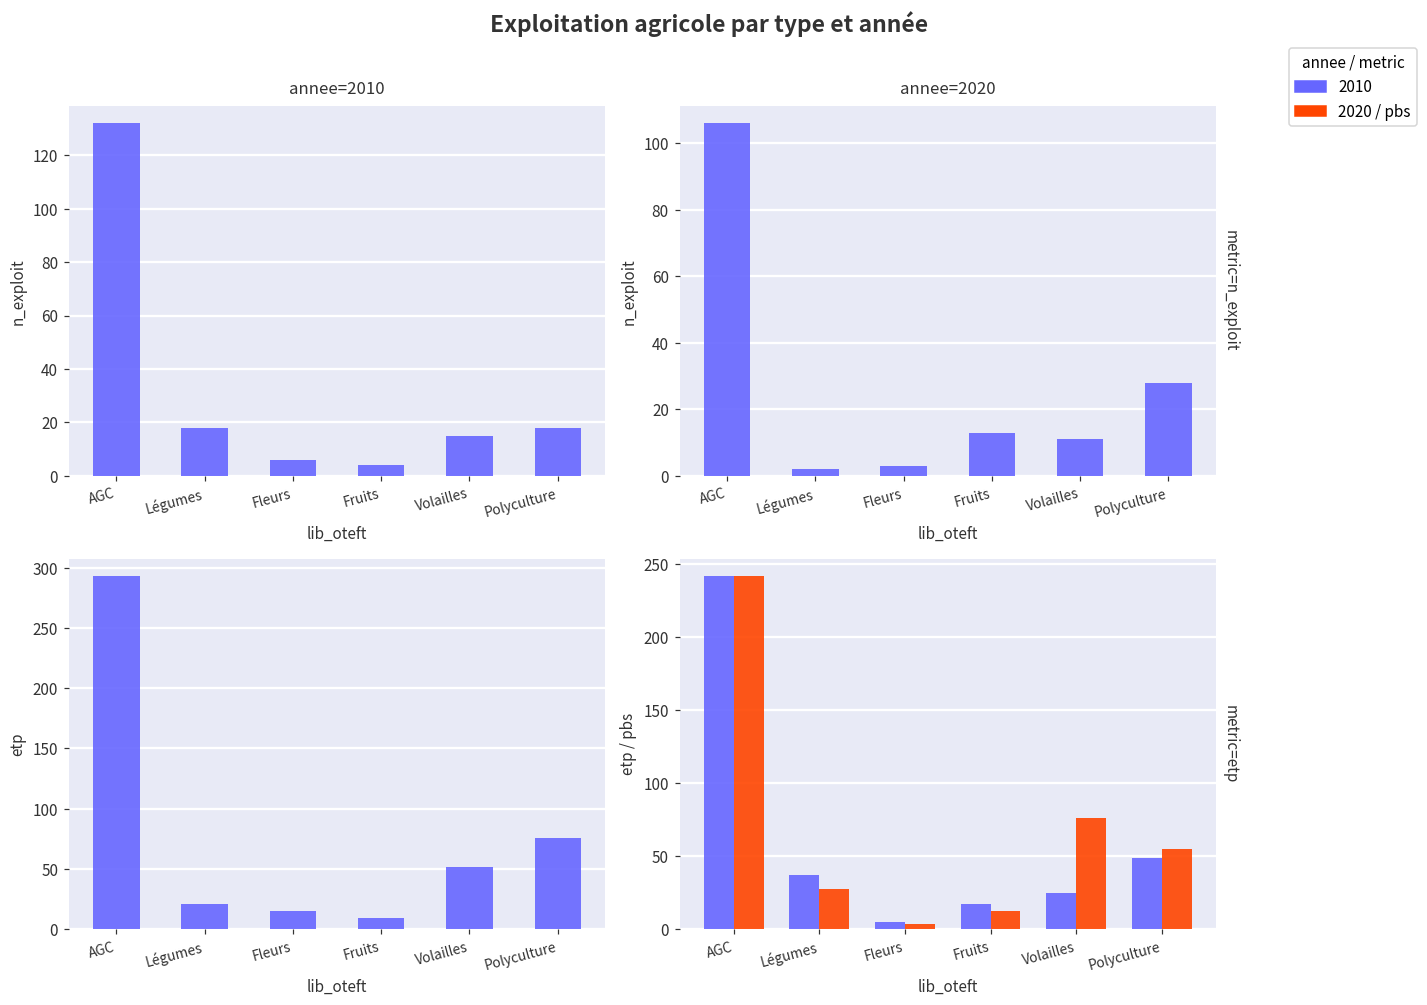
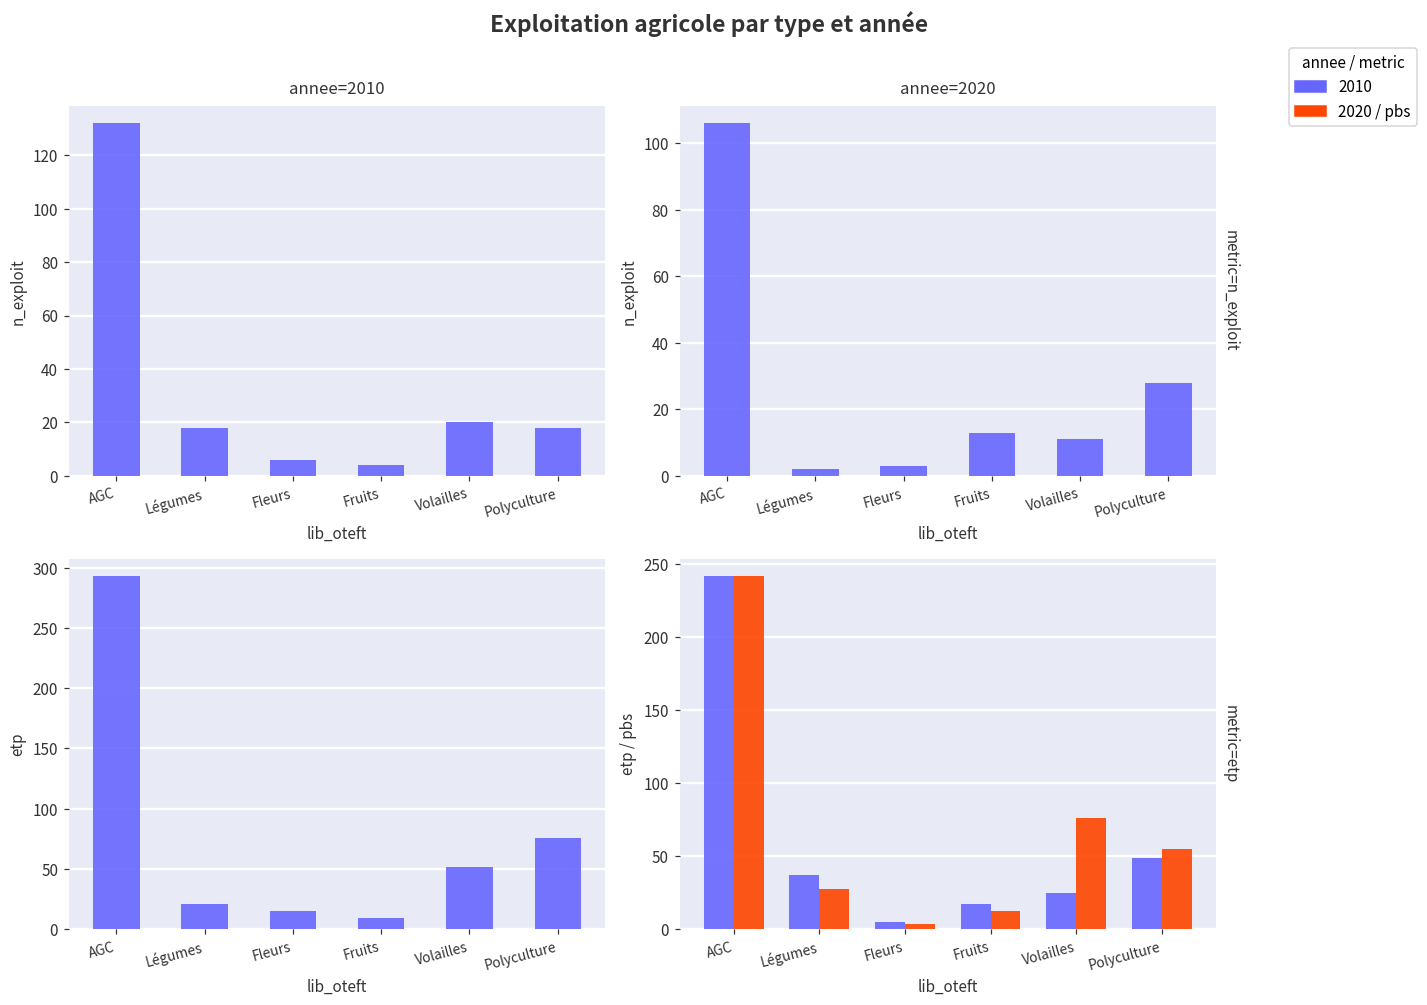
  {
    "annee=2010": {
      "AGC": 132,
      "Légumes": 18,
      "Fleurs": 6,
      "Fruits": 4,
-     "Volailles": 15,
+     "Volailles": 20,
      "Polyculture": 18
    },
    "annee=2020": {
      "AGC": 106,
      "Légumes": 2,
      "Fleurs": 3,
      "Fruits": 13,
      "Volailles": 11,
      "Polyculture": 28
    }
  }
